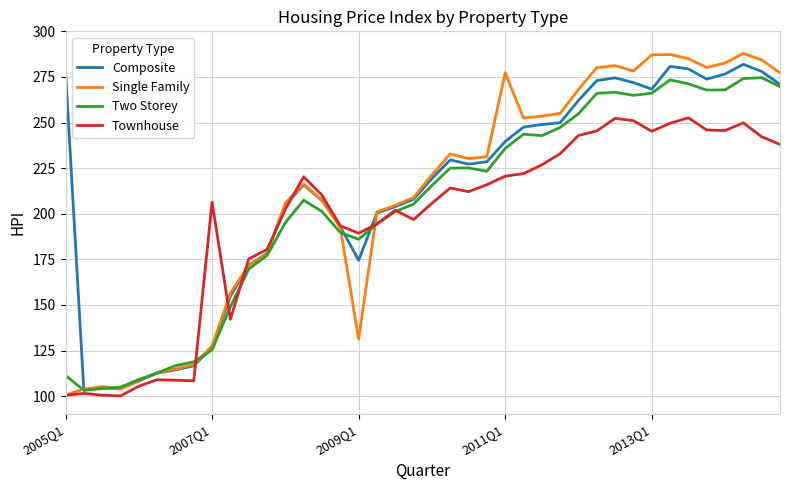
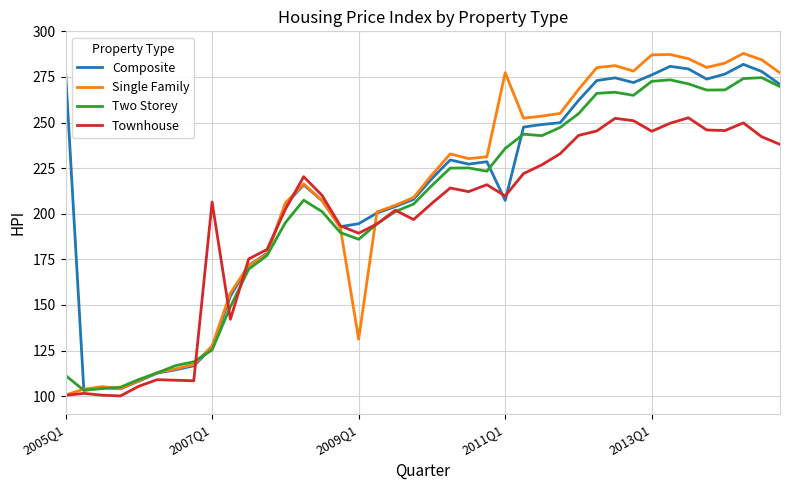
  {
    "Composite": {
      "2005Q1": 278,
-     "2009Q1": 175,
-     "2011Q1": 240,
-     "2013Q1": 268
+     "2009Q1": 195,
+     "2011Q1": 207,
+     "2013Q1": 276
    },
    "Single Family": {
      "2009Q1": 131,
      "2011Q1": 277,
      "2013Q1": 287
    },
    "Two Storey": {
      "2005Q1": 111,
      "2009Q1": 186,
      "2011Q1": 236,
-     "2013Q1": 266
+     "2013Q1": 273
    },
    "Townhouse": {
      "2007Q1": 206,
      "2009Q1": 189,
-     "2011Q1": 221,
+     "2011Q1": 210,
      "2013Q1": 245
    }
  }
